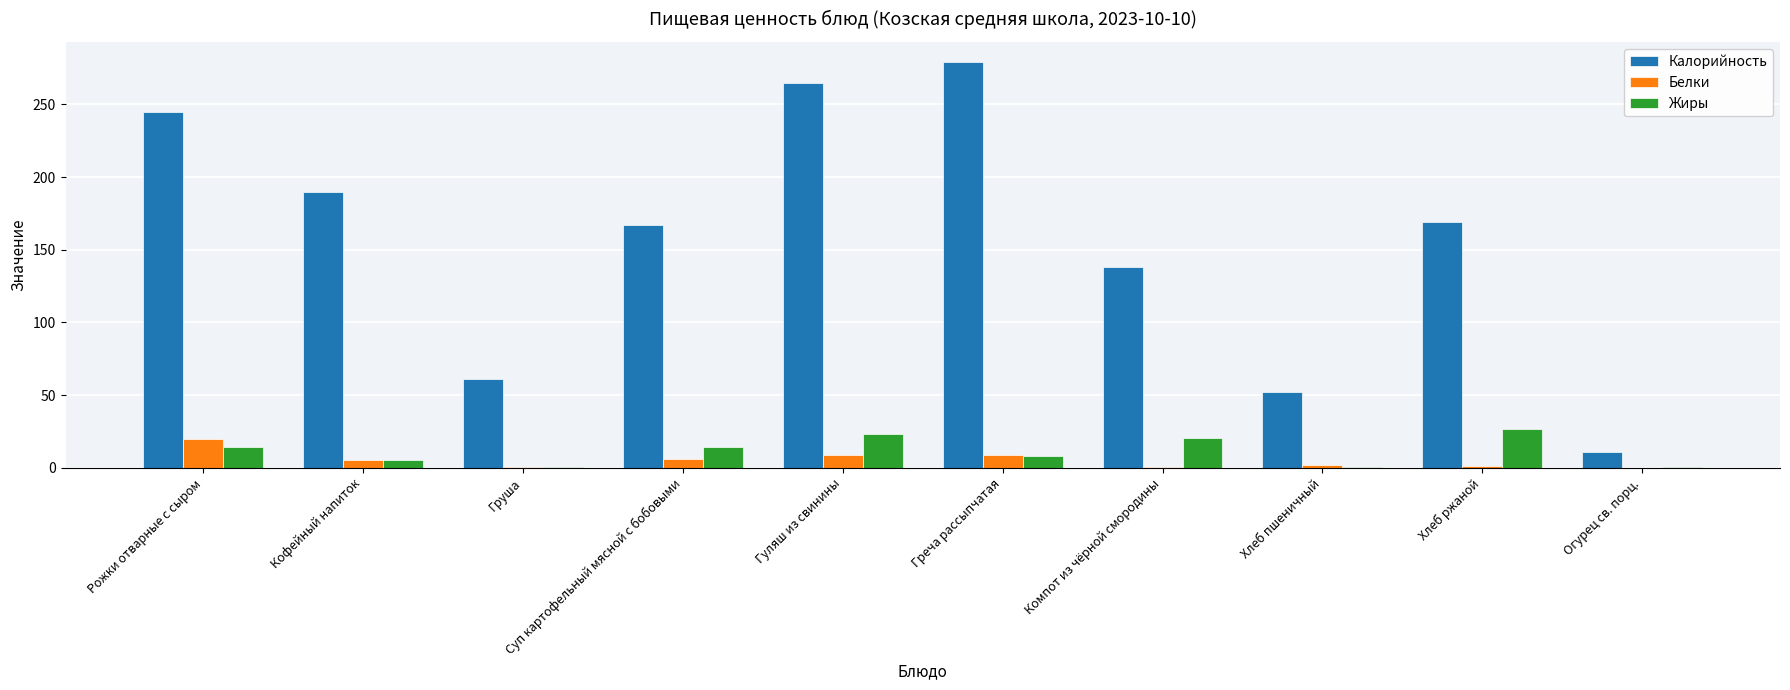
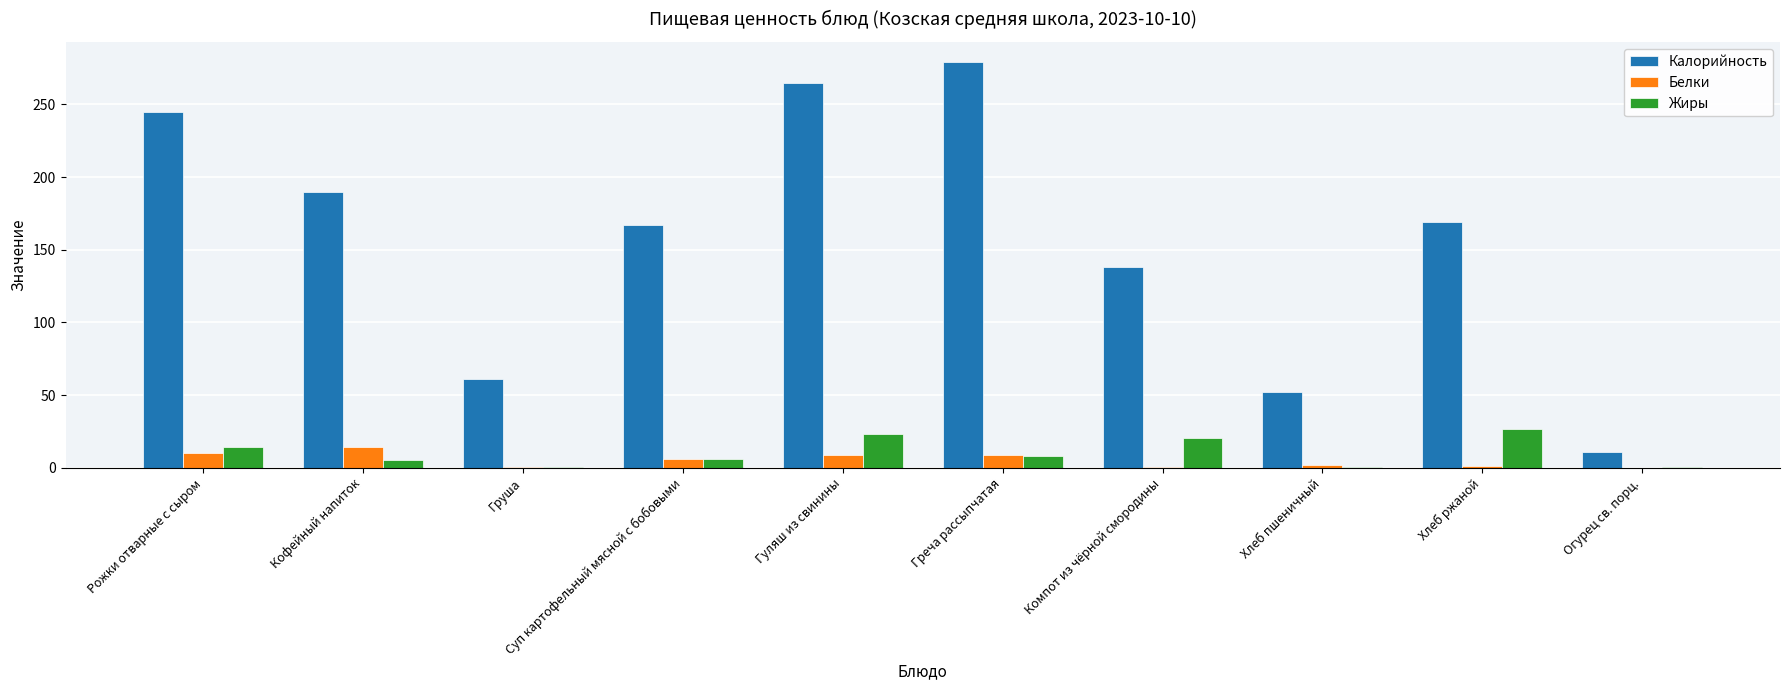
  {
    "Калорийность": {
      "Рожки отварные с сыром": 245,
      "Кофейный напиток": 190,
      "Груша": 61,
      "Суп картофельный мясной с бобовыми": 167,
      "Гуляш из свинины": 265,
      "Греча рассыпчатая": 279,
      "Компот из чёрной смородины": 138,
      "Хлеб пшеничный": 52,
      "Хлеб ржаной": 169,
      "Огурец св. порц.": 11
    },
    "Белки": {
-     "Рожки отварные с сыром": 20,
-     "Кофейный напиток": 5,
+     "Рожки отварные с сыром": 10,
+     "Кофейный напиток": 14,
      "Суп картофельный мясной с бобовыми": 6,
      "Гуляш из свинины": 9,
      "Греча рассыпчатая": 9,
      "Хлеб пшеничный": 2
    },
    "Жиры": {
      "Рожки отварные с сыром": 14,
      "Кофейный напиток": 5,
-     "Суп картофельный мясной с бобовыми": 14,
+     "Суп картофельный мясной с бобовыми": 6,
      "Гуляш из свинины": 23,
      "Греча рассыпчатая": 8,
      "Компот из чёрной смородины": 21,
      "Хлеб ржаной": 27
    }
  }
